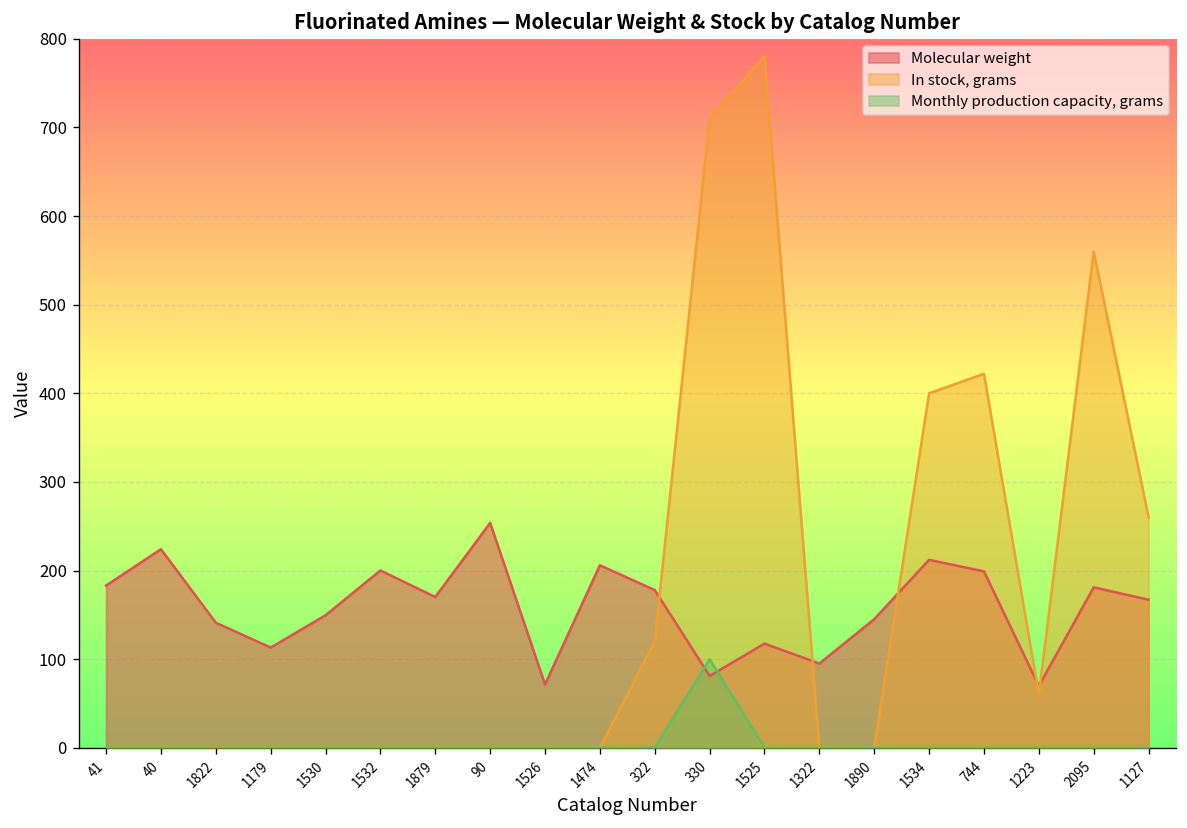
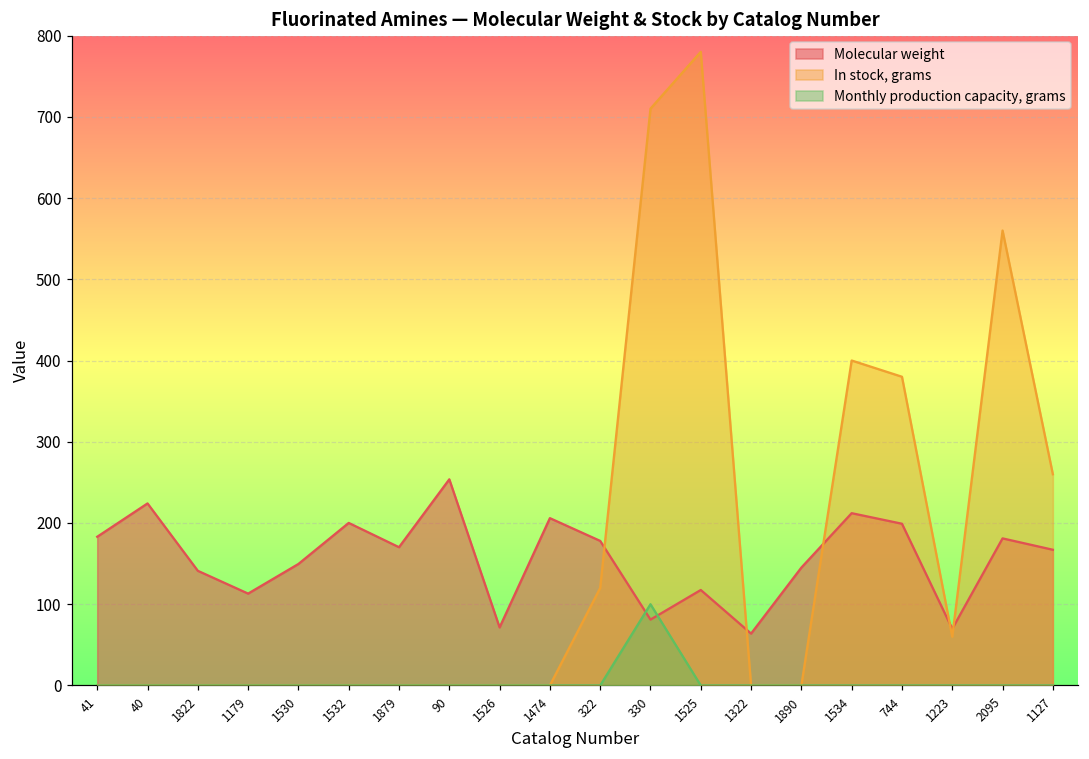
  {
    "Molecular weight": {
      "41": 180,
      "40": 220,
      "1822": 140,
      "1179": 110,
      "1530": 150,
      "1532": 200,
      "1879": 170,
      "90": 250,
      "1526": 70,
      "1474": 210,
      "322": 180,
      "330": 80,
      "1525": 120,
-     "1322": 100,
+     "1322": 60,
      "1890": 150,
      "1534": 210,
      "744": 200,
      "1223": 70,
      "2095": 180,
      "1127": 170
    },
    "In stock, grams": {
      "322": 120,
      "330": 710,
      "1525": 780,
      "1534": 400,
-     "744": 420,
+     "744": 380,
      "1223": 60,
      "2095": 560,
      "1127": 260
    },
    "Monthly production capacity, grams": {
      "322": 0,
      "330": 100,
      "1525": 0,
      "1534": 0,
      "744": 0,
      "1223": 0,
      "2095": 0,
      "1127": 0
    }
  }
